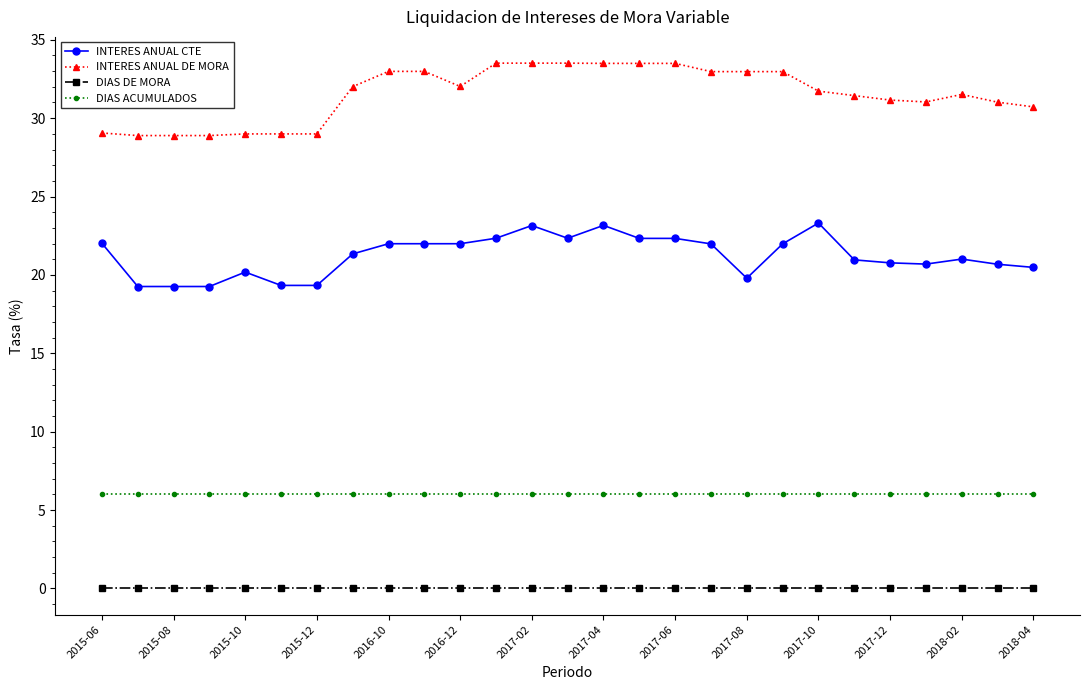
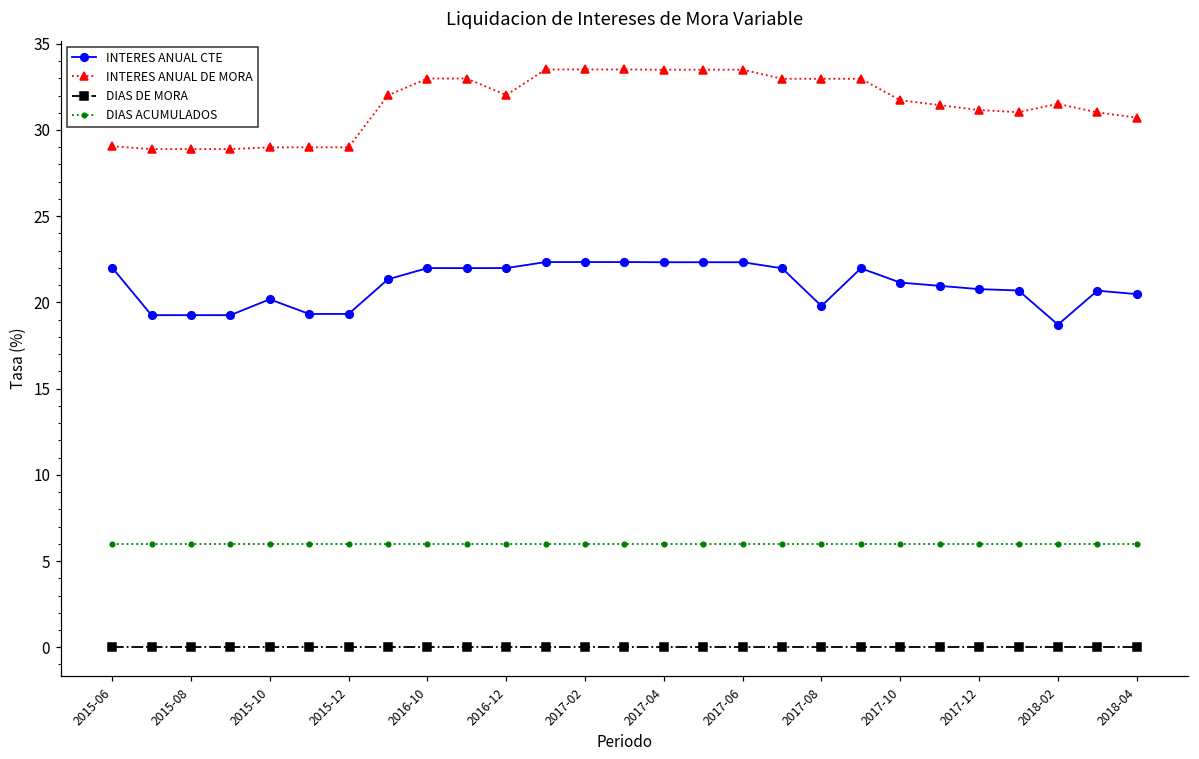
  {
    "INTERES ANUAL CTE": {
      "2015-06": 22.0,
      "2015-08": 19.3,
      "2015-10": 20.2,
      "2015-12": 19.3,
      "2016-10": 22.0,
      "2016-12": 22.0,
-     "2017-02": 23.2,
-     "2017-04": 23.2,
+     "2017-02": 22.3,
+     "2017-04": 22.3,
      "2017-06": 22.3,
      "2017-08": 19.8,
-     "2017-10": 23.3,
+     "2017-10": 21.2,
      "2017-12": 20.8,
-     "2018-02": 21.0,
+     "2018-02": 18.7,
      "2018-04": 20.5
    },
    "INTERES ANUAL DE MORA": {
      "2015-06": 29.1,
      "2015-08": 28.9,
      "2015-10": 29.0,
      "2015-12": 29.0,
      "2016-10": 33.0,
      "2016-12": 32.0,
      "2017-02": 33.5,
      "2017-04": 33.5,
      "2017-06": 33.5,
      "2017-08": 33.0,
      "2017-10": 31.7,
      "2017-12": 31.2,
      "2018-02": 31.5,
      "2018-04": 30.7
    },
    "DIAS DE MORA": {
      "2015-06": 0.0,
      "2015-08": 0.0,
      "2015-10": 0.0,
      "2015-12": 0.0,
      "2016-10": 0.0,
      "2016-12": 0.0,
      "2017-02": 0.0,
      "2017-04": 0.0,
      "2017-06": 0.0,
      "2017-08": 0.0,
      "2017-10": 0.0,
      "2017-12": 0.0,
      "2018-02": 0.0,
      "2018-04": 0.0
    },
    "DIAS ACUMULADOS": {
      "2015-06": 6.0,
      "2015-08": 6.0,
      "2015-10": 6.0,
      "2015-12": 6.0,
      "2016-10": 6.0,
      "2016-12": 6.0,
      "2017-02": 6.0,
      "2017-04": 6.0,
      "2017-06": 6.0,
      "2017-08": 6.0,
      "2017-10": 6.0,
      "2017-12": 6.0,
      "2018-02": 6.0,
      "2018-04": 6.0
    }
  }
